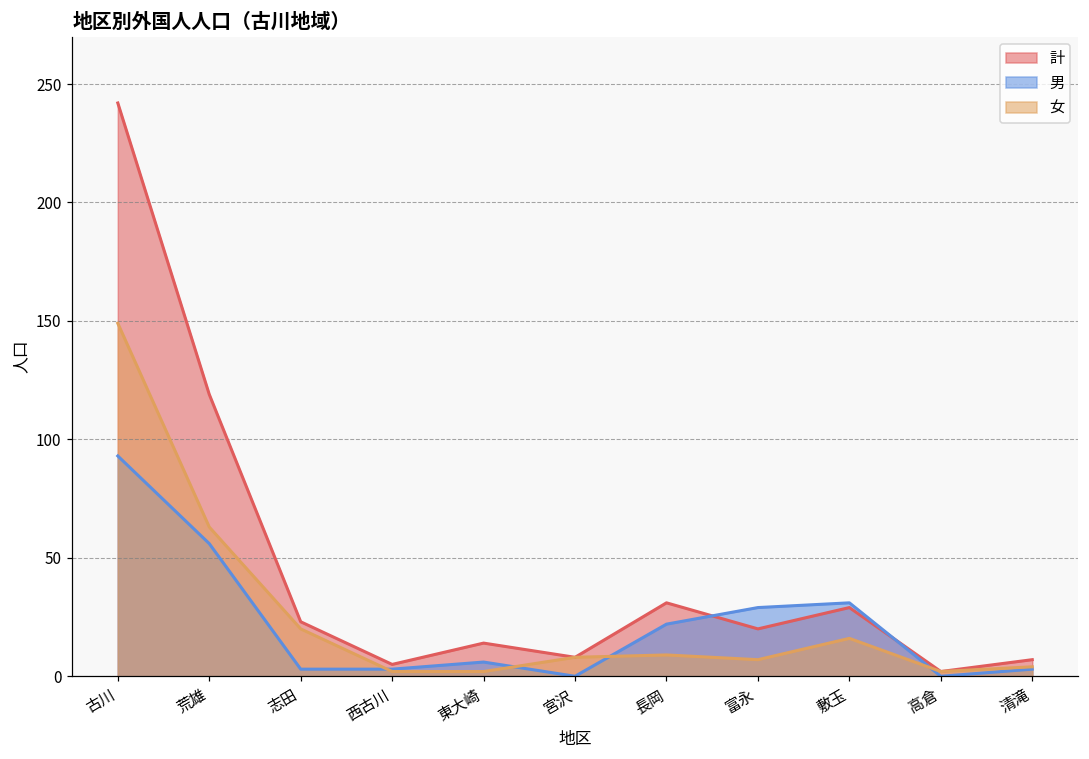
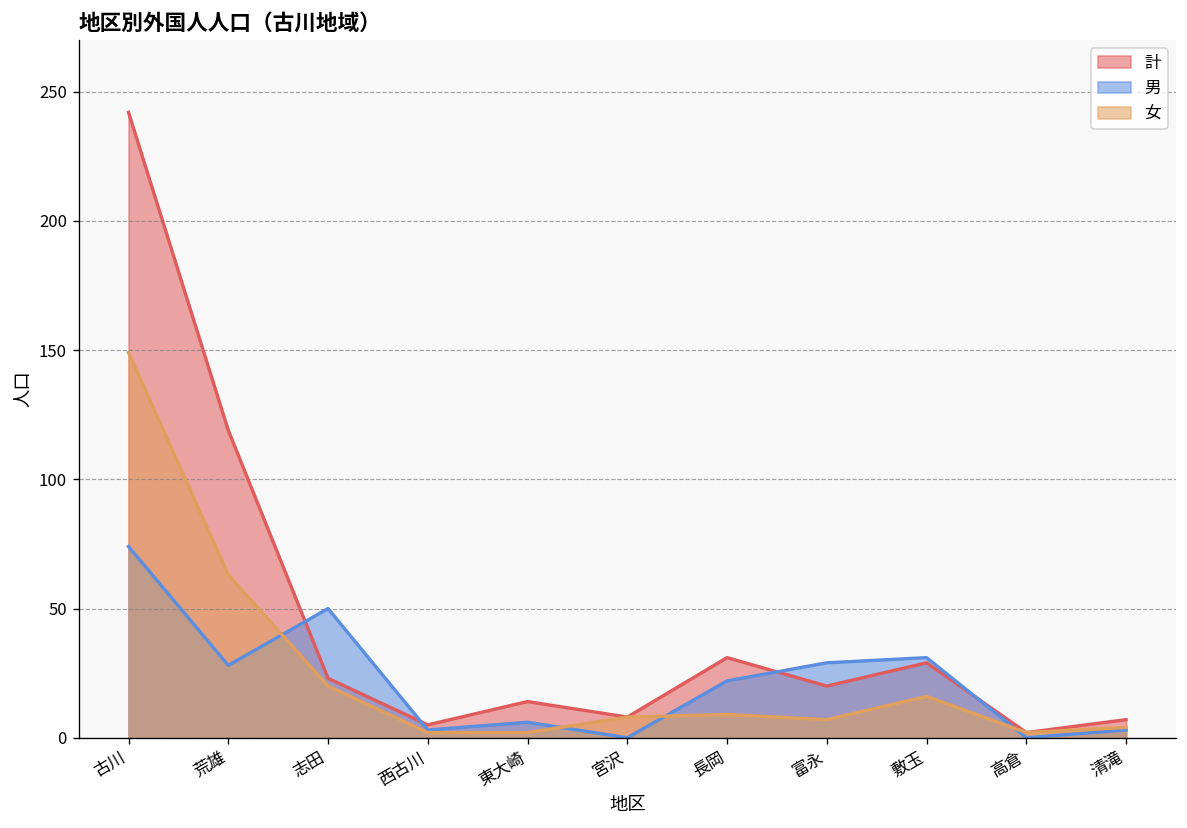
  {
    "男": {
-     "古川": 93,
-     "荒雄": 56,
-     "志田": 3,
+     "古川": 74,
+     "荒雄": 28,
+     "志田": 50,
      "東大崎": 6,
      "宮沢": 0,
      "長岡": 22,
      "富永": 29,
      "敷玉": 31,
      "高倉": 0
    }
  }
